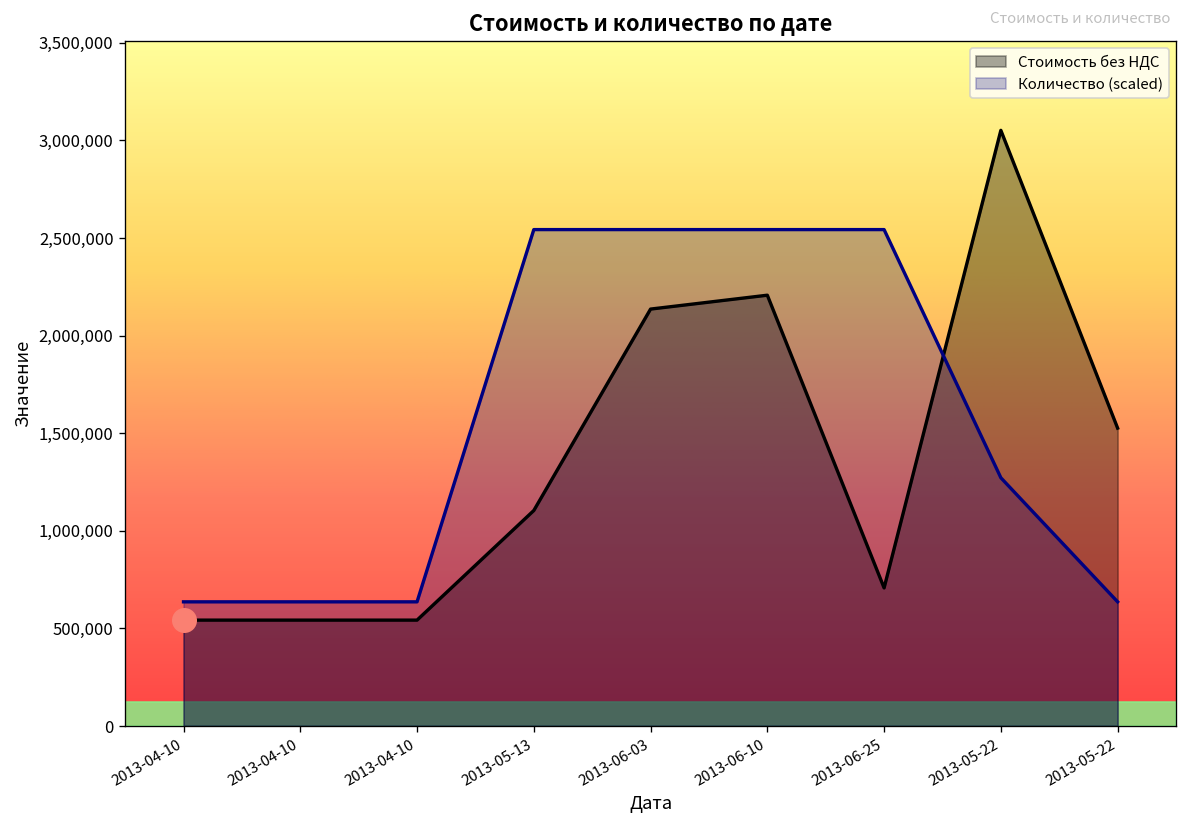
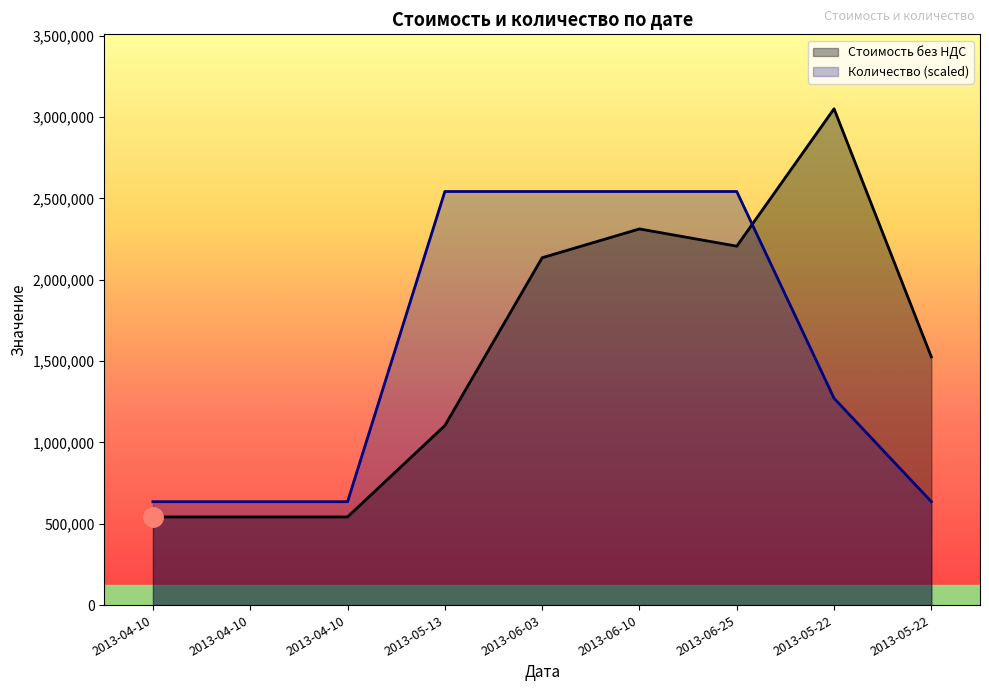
  {
    "Стоимость без НДС": {
      "2013-05-13": "1,100,000",
      "2013-06-03": "2,140,000",
-     "2013-06-10": "2,210,000",
-     "2013-06-25": "710,000"
+     "2013-06-10": "2,310,000",
+     "2013-06-25": "2,210,000"
    },
    "Количество (scaled)": {
      "2013-05-13": "2,540,000",
      "2013-06-03": "2,540,000",
      "2013-06-10": "2,540,000",
      "2013-06-25": "2,540,000"
    }
  }
